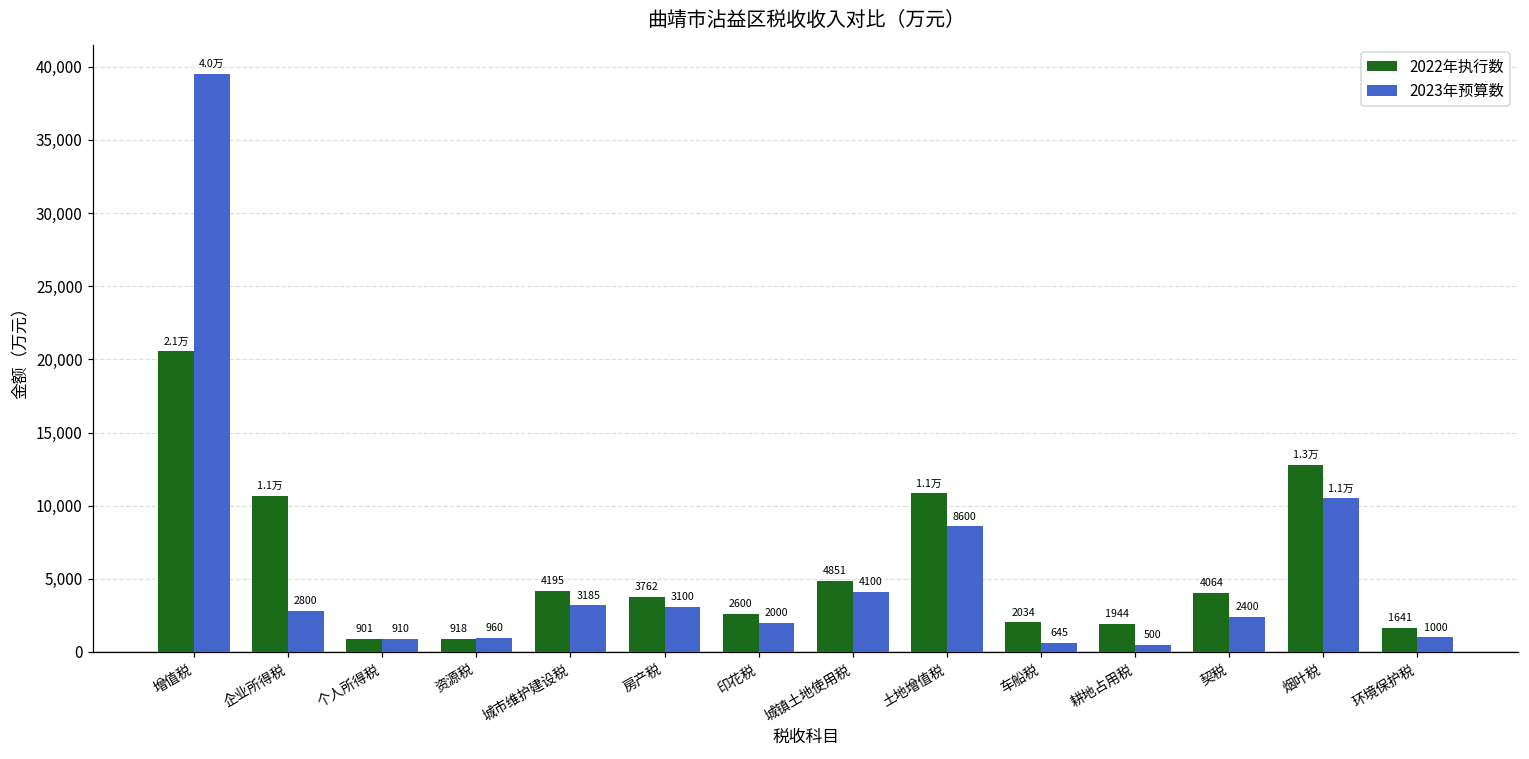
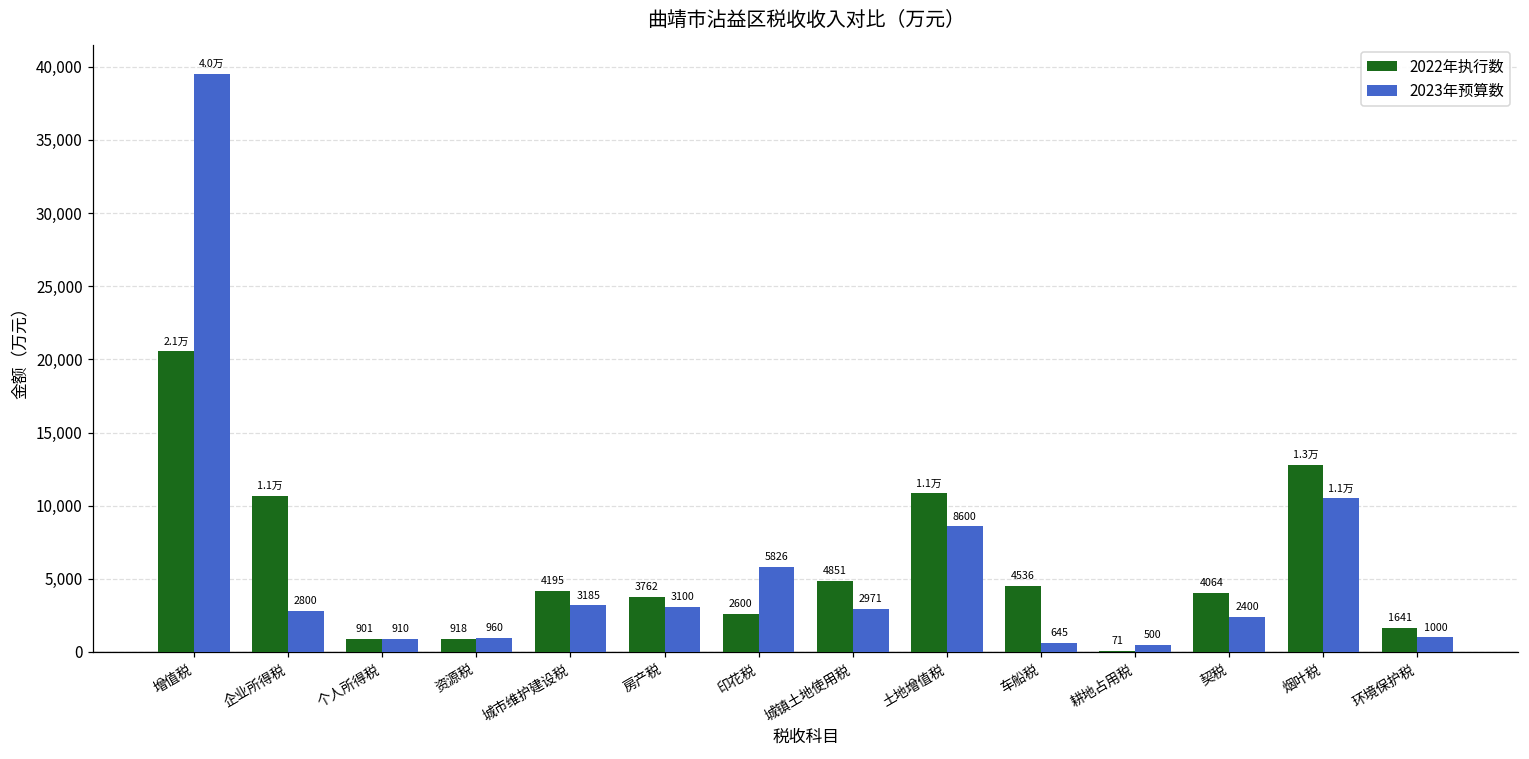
  {
    "2022年执行数": {
      "个人所得税": 901,
      "资源税": 918,
      "城市维护建设税": 4195,
      "房产税": 3762,
      "印花税": 2600,
      "城镇土地使用税": 4851,
-     "车船税": 2034,
-     "耕地占用税": 1944,
+     "车船税": 4536,
+     "耕地占用税": 71,
      "契税": 4064,
      "环境保护税": 1641
    },
    "2023年预算数": {
      "企业所得税": 2800,
      "个人所得税": 910,
      "资源税": 960,
      "城市维护建设税": 3185,
      "房产税": 3100,
-     "印花税": 2000,
-     "城镇土地使用税": 4100,
+     "印花税": 5826,
+     "城镇土地使用税": 2971,
      "土地增值税": 8600,
      "车船税": 645,
      "耕地占用税": 500,
      "契税": 2400,
      "环境保护税": 1000
    }
  }
